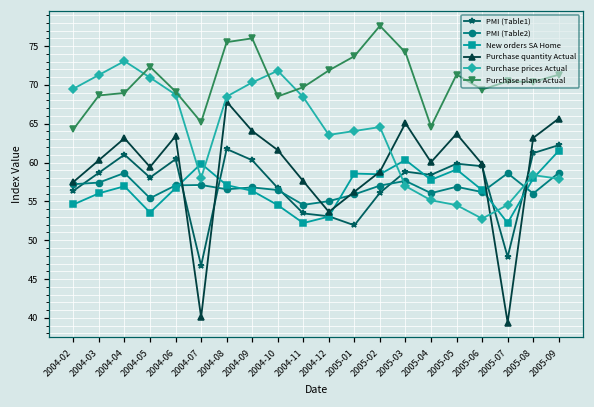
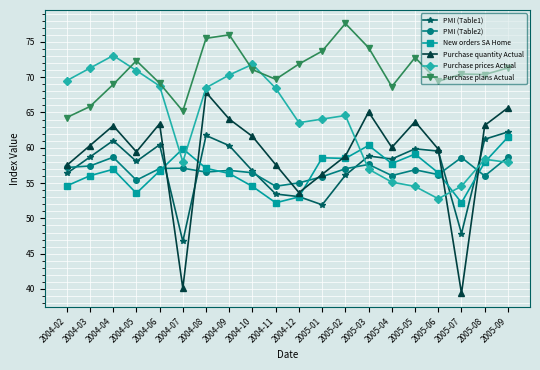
  {
    "Purchase plans Actual": {
      "2004-02": 64,
-     "2004-03": 69,
+     "2004-03": 66,
      "2004-04": 69,
      "2004-05": 72,
      "2004-06": 69,
      "2004-07": 65,
      "2004-08": 76,
      "2004-09": 76,
-     "2004-10": 69,
+     "2004-10": 71,
      "2004-11": 70,
      "2004-12": 72,
      "2005-01": 74,
      "2005-02": 78,
      "2005-03": 74,
-     "2005-04": 65,
-     "2005-05": 71
+     "2005-04": 69,
+     "2005-05": 73
    }
  }
